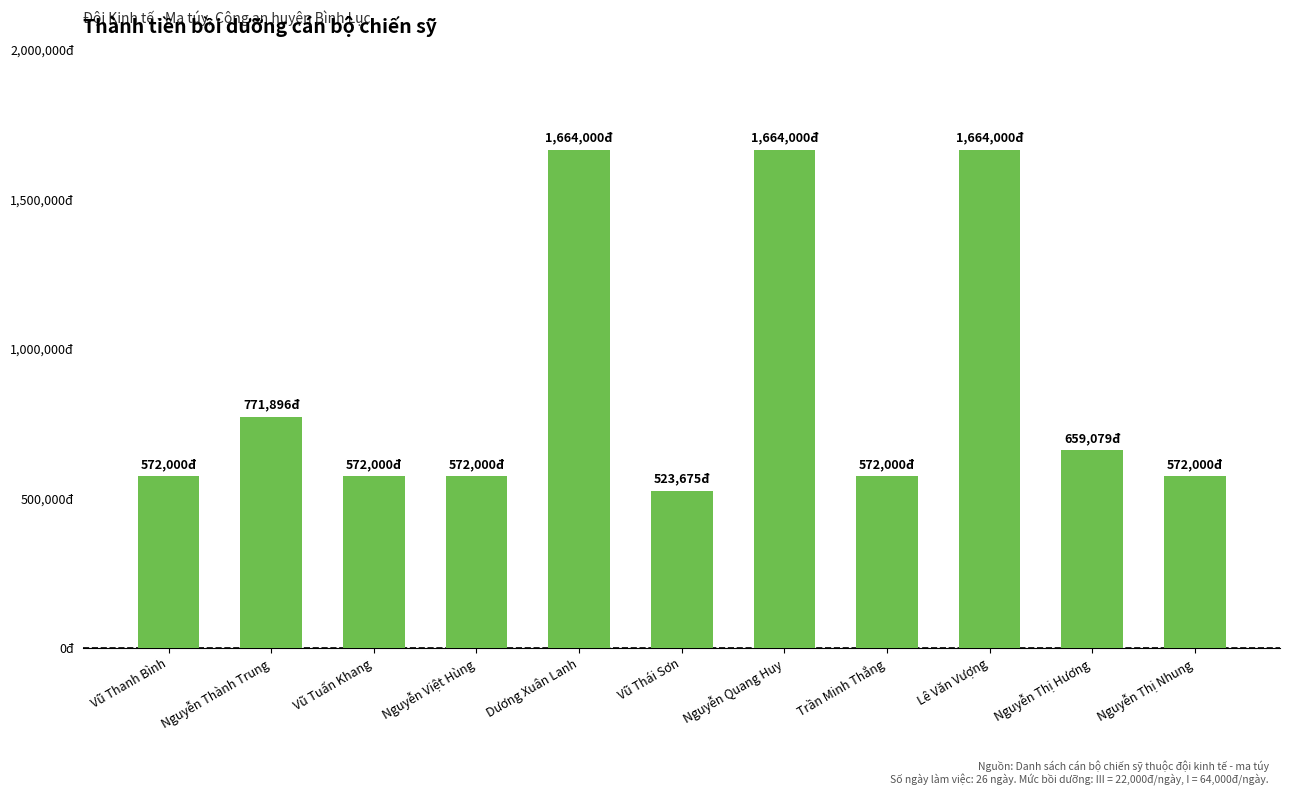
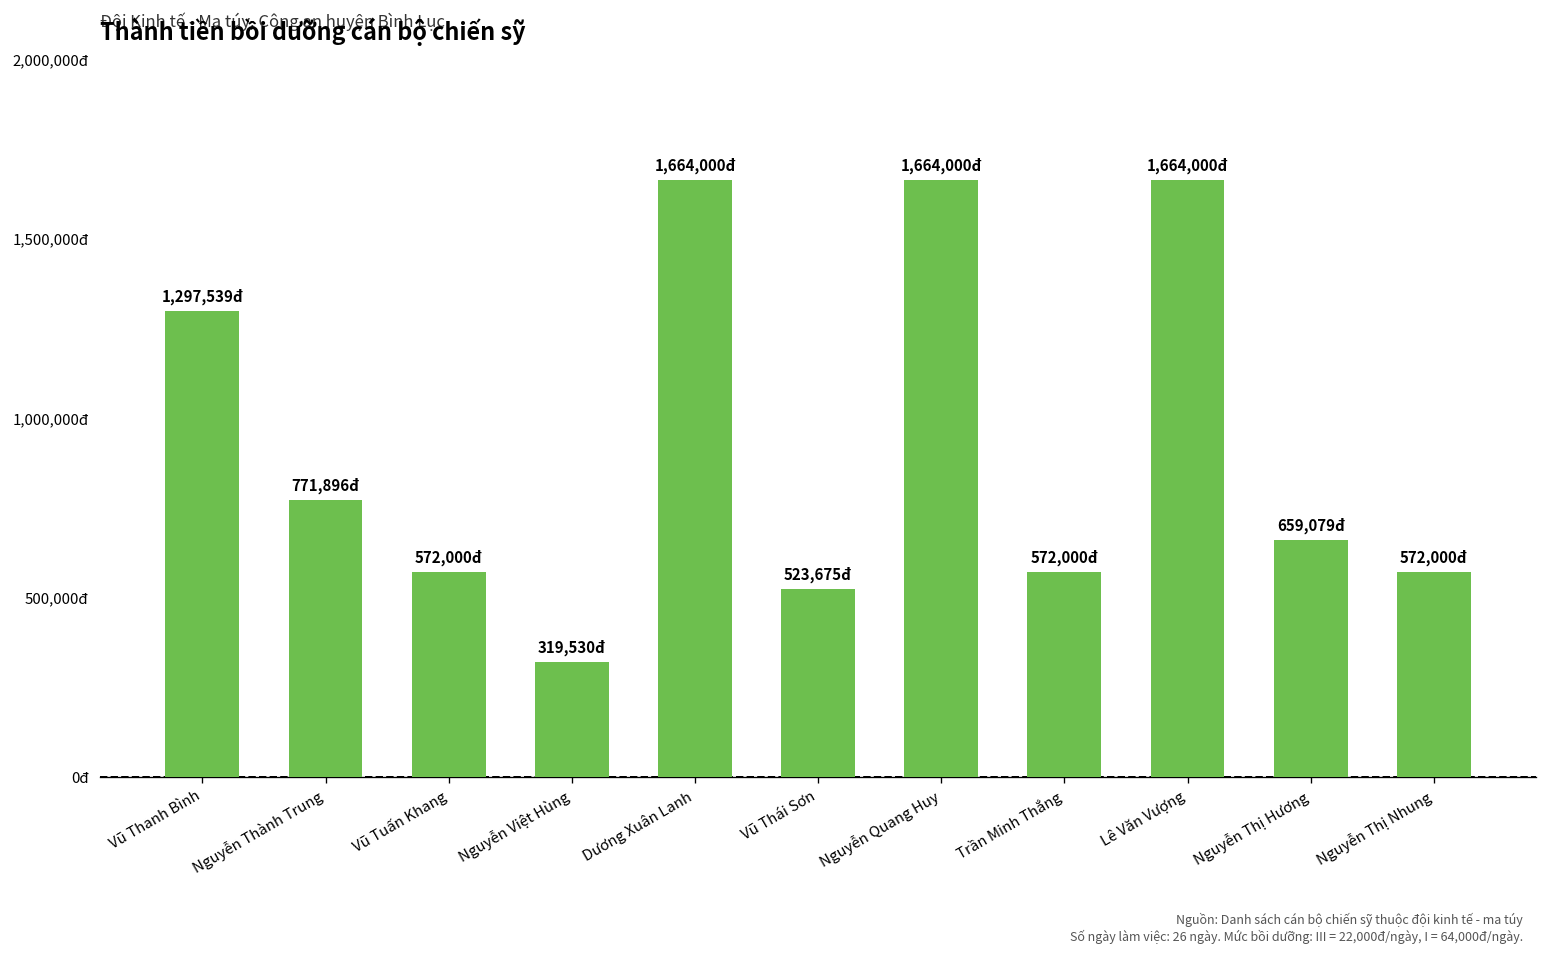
  {
-   "Vũ Thanh Bình": "572,000đ",
+   "Vũ Thanh Bình": "1,297,539đ",
    "Nguyễn Thành Trung": "771,896đ",
    "Vũ Tuấn Khang": "572,000đ",
-   "Nguyễn Việt Hùng": "572,000đ",
+   "Nguyễn Việt Hùng": "319,530đ",
    "Dương Xuân Lanh": "1,664,000đ",
    "Vũ Thái Sơn": "523,675đ",
    "Nguyễn Quang Huy": "1,664,000đ",
    "Trần Minh Thắng": "572,000đ",
    "Lê Văn Vượng": "1,664,000đ",
    "Nguyễn Thị Hương": "659,079đ",
    "Nguyễn Thị Nhung": "572,000đ"
  }
